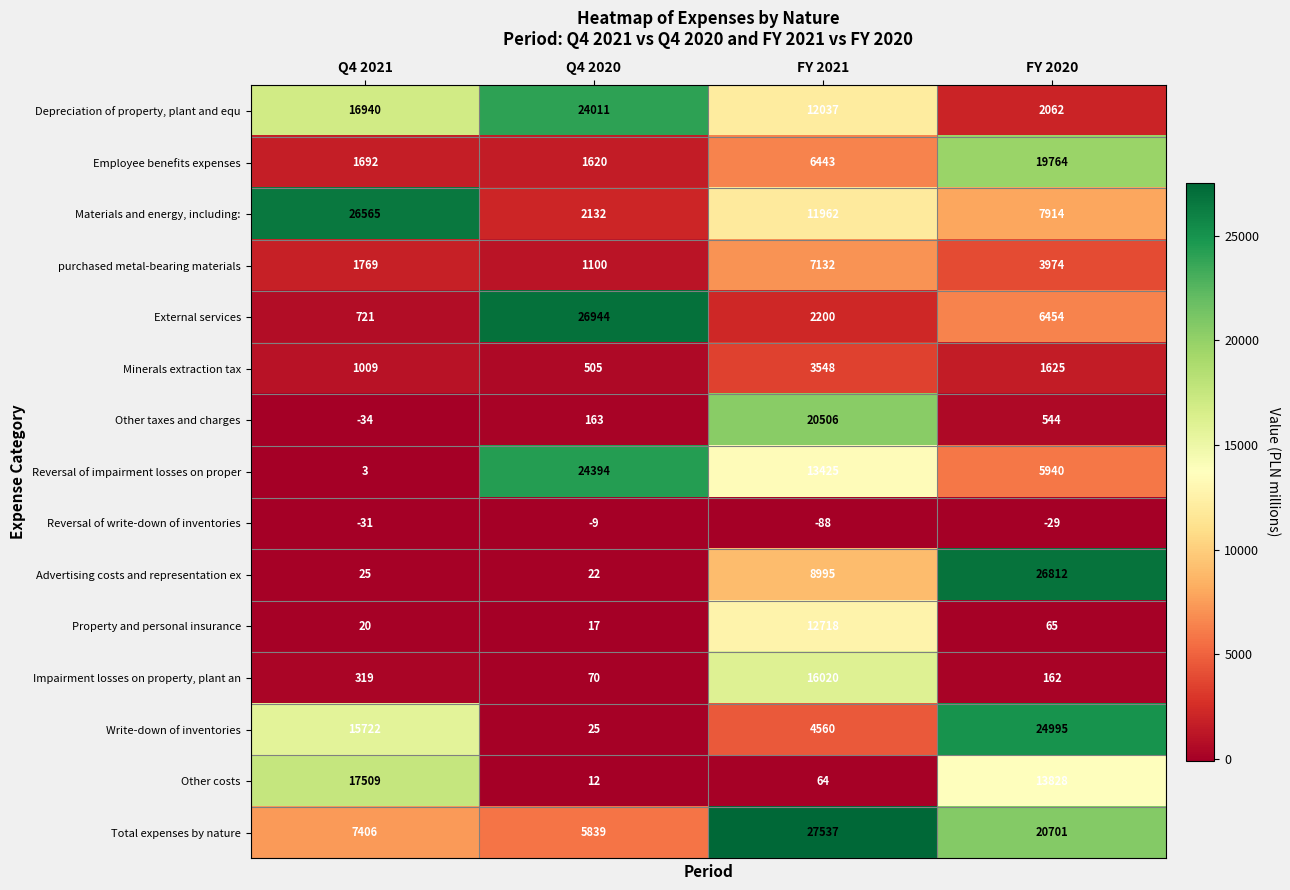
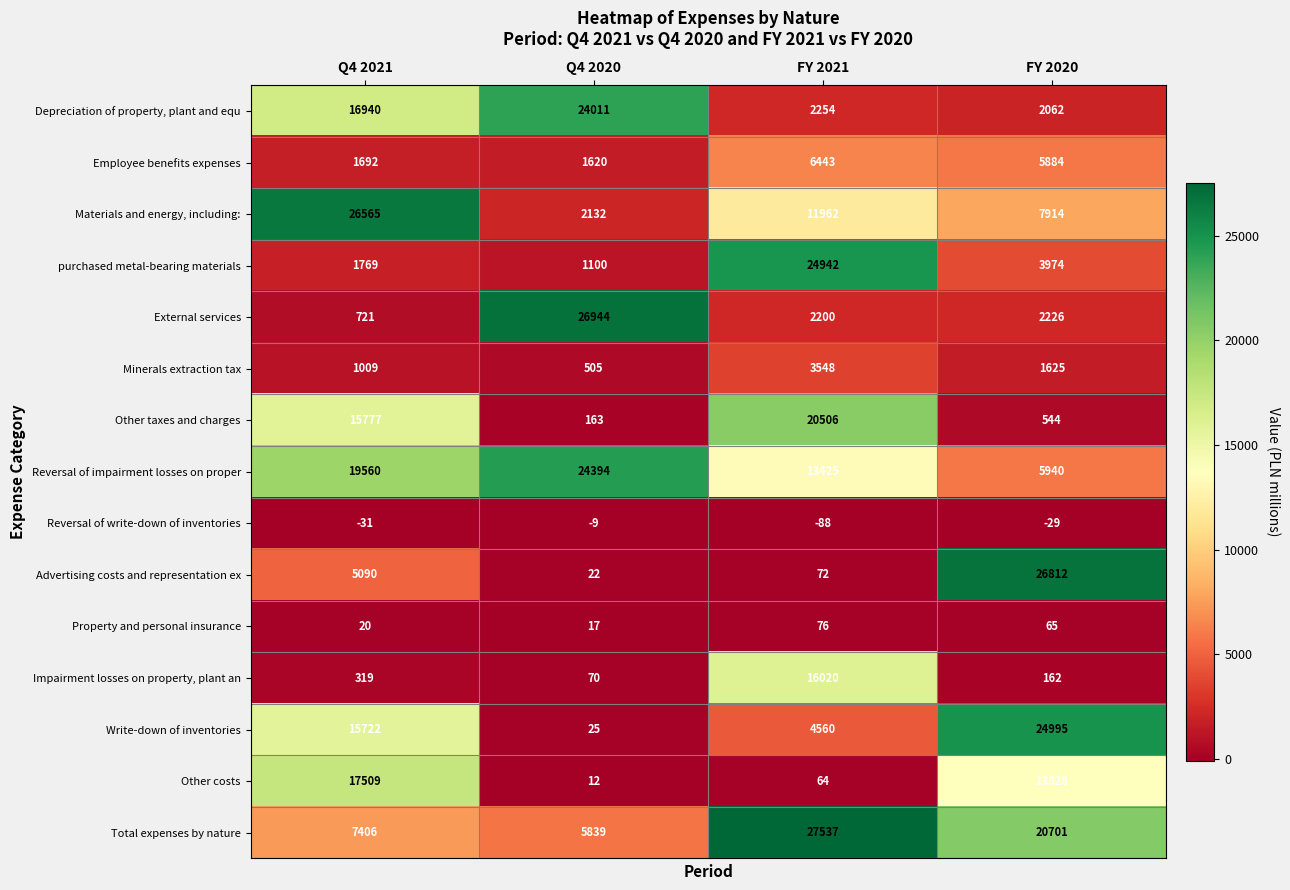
  {
    "Depreciation of property, plant and equ": {
      "Q4 2021": 16940,
      "Q4 2020": 24011,
-     "FY 2021": 12037,
+     "FY 2021": 2254,
      "FY 2020": 2062
    },
    "Employee benefits expenses": {
      "Q4 2021": 1692,
      "Q4 2020": 1620,
      "FY 2021": 6443,
-     "FY 2020": 19764
+     "FY 2020": 5884
    },
    "Materials and energy, including:": {
      "Q4 2021": 26565,
      "Q4 2020": 2132,
      "FY 2021": 11962,
      "FY 2020": 7914
    },
    "purchased metal-bearing materials": {
      "Q4 2021": 1769,
      "Q4 2020": 1100,
-     "FY 2021": 7132,
+     "FY 2021": 24942,
      "FY 2020": 3974
    },
    "External services": {
      "Q4 2021": 721,
      "Q4 2020": 26944,
      "FY 2021": 2200,
-     "FY 2020": 6454
+     "FY 2020": 2226
    },
    "Minerals extraction tax": {
      "Q4 2021": 1009,
      "Q4 2020": 505,
      "FY 2021": 3548,
      "FY 2020": 1625
    },
    "Other taxes and charges": {
-     "Q4 2021": -34,
+     "Q4 2021": 15777,
      "Q4 2020": 163,
      "FY 2021": 20506,
      "FY 2020": 544
    },
    "Reversal of impairment losses on proper": {
-     "Q4 2021": 3,
+     "Q4 2021": 19560,
      "Q4 2020": 24394,
      "FY 2021": 13425,
      "FY 2020": 5940
    },
    "Reversal of write-down of inventories": {
      "Q4 2021": -31,
      "Q4 2020": -9,
      "FY 2021": -88,
      "FY 2020": -29
    },
    "Advertising costs and representation ex": {
-     "Q4 2021": 25,
+     "Q4 2021": 5090,
      "Q4 2020": 22,
-     "FY 2021": 8995,
+     "FY 2021": 72,
      "FY 2020": 26812
    },
    "Property and personal insurance": {
      "Q4 2021": 20,
      "Q4 2020": 17,
-     "FY 2021": 12718,
+     "FY 2021": 76,
      "FY 2020": 65
    },
    "Impairment losses on property, plant an": {
      "Q4 2021": 319,
      "Q4 2020": 70,
      "FY 2021": 16020,
      "FY 2020": 162
    },
    "Write-down of inventories": {
      "Q4 2021": 15722,
      "Q4 2020": 25,
      "FY 2021": 4560,
      "FY 2020": 24995
    },
    "Other costs": {
      "Q4 2021": 17509,
      "Q4 2020": 12,
      "FY 2021": 64,
      "FY 2020": 13828
    },
    "Total expenses by nature": {
      "Q4 2021": 7406,
      "Q4 2020": 5839,
      "FY 2021": 27537,
      "FY 2020": 20701
    }
  }
